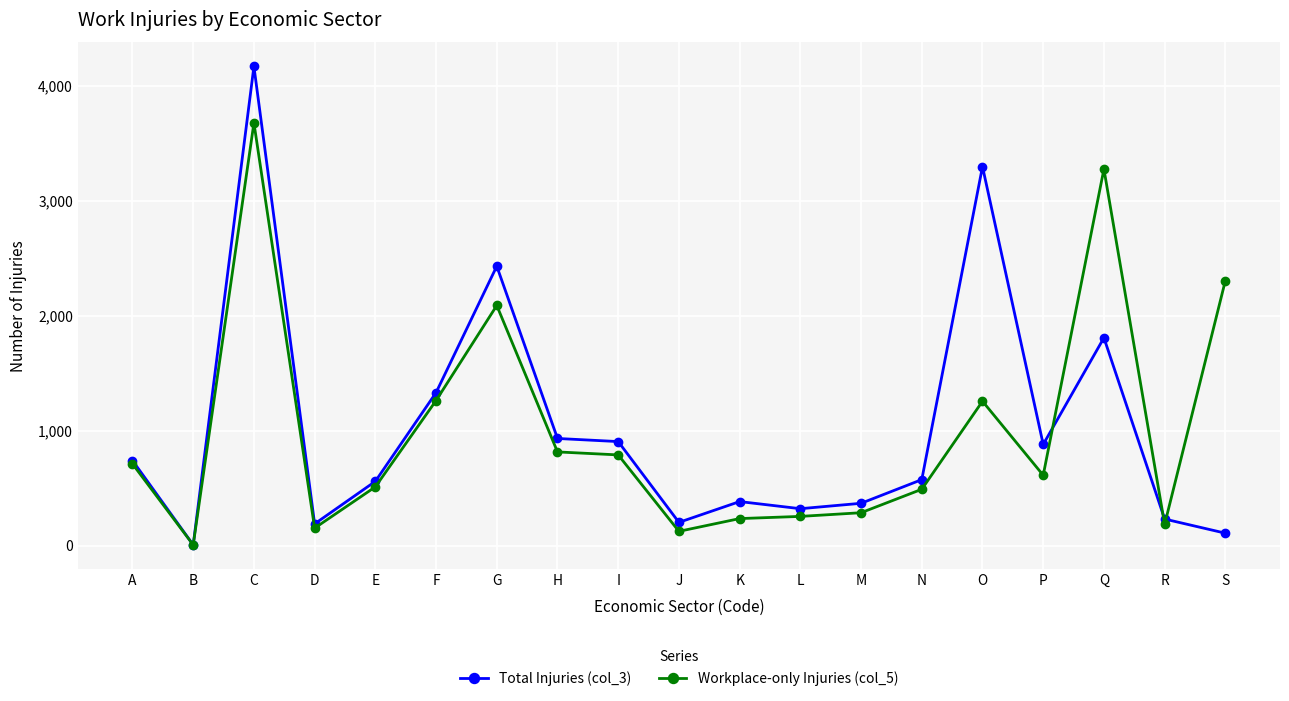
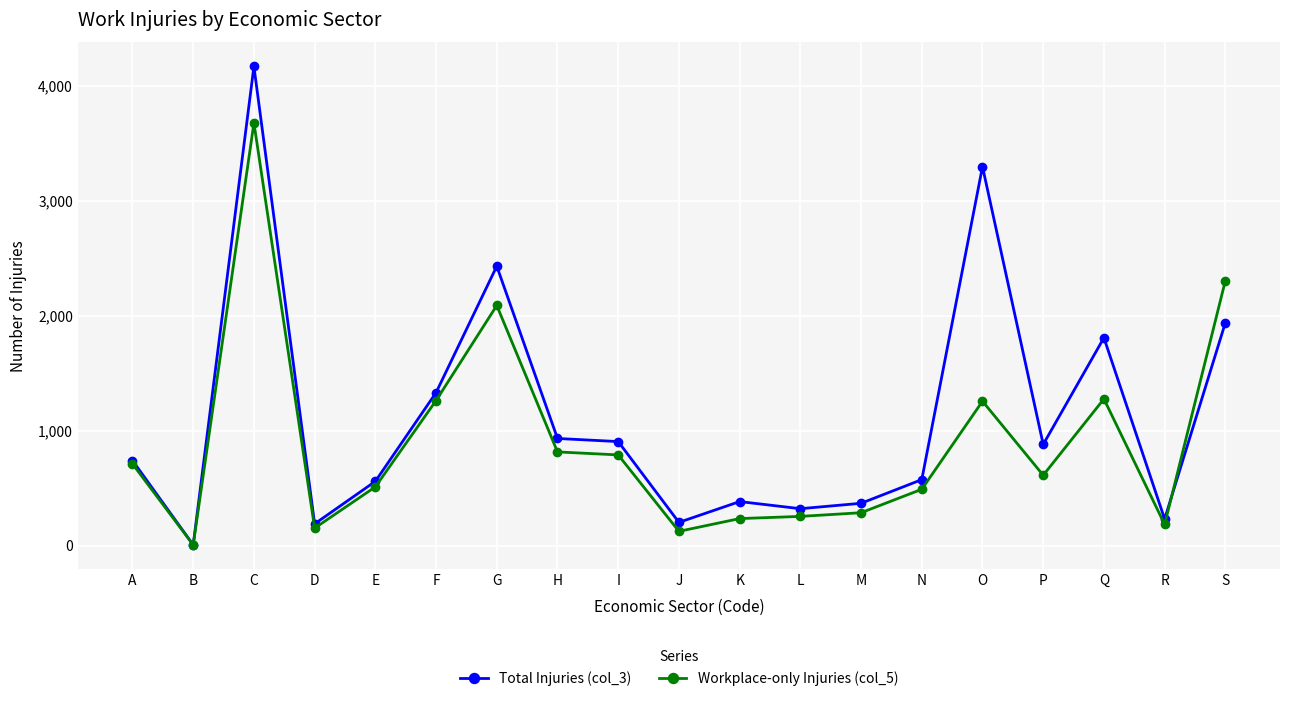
  {
    "Total Injuries (col_3)": {
      "A": "740",
      "C": "4,170",
      "D": "190",
      "E": "560",
      "F": "1,330",
      "G": "2,430",
      "H": "930",
      "I": "910",
      "J": "200",
      "K": "390",
      "L": "320",
      "M": "370",
      "N": "580",
      "O": "3,300",
      "P": "880",
      "Q": "1,810",
      "R": "230",
-     "S": "110"
+     "S": "1,940"
    },
    "Workplace-only Injuries (col_5)": {
      "A": "710",
      "C": "3,680",
      "D": "150",
      "E": "510",
      "F": "1,260",
      "G": "2,090",
      "H": "820",
      "I": "790",
      "J": "130",
      "K": "240",
      "L": "260",
      "M": "290",
      "N": "490",
      "O": "1,260",
      "P": "610",
-     "Q": "3,280",
+     "Q": "1,280",
      "R": "190",
      "S": "2,310"
    }
  }
